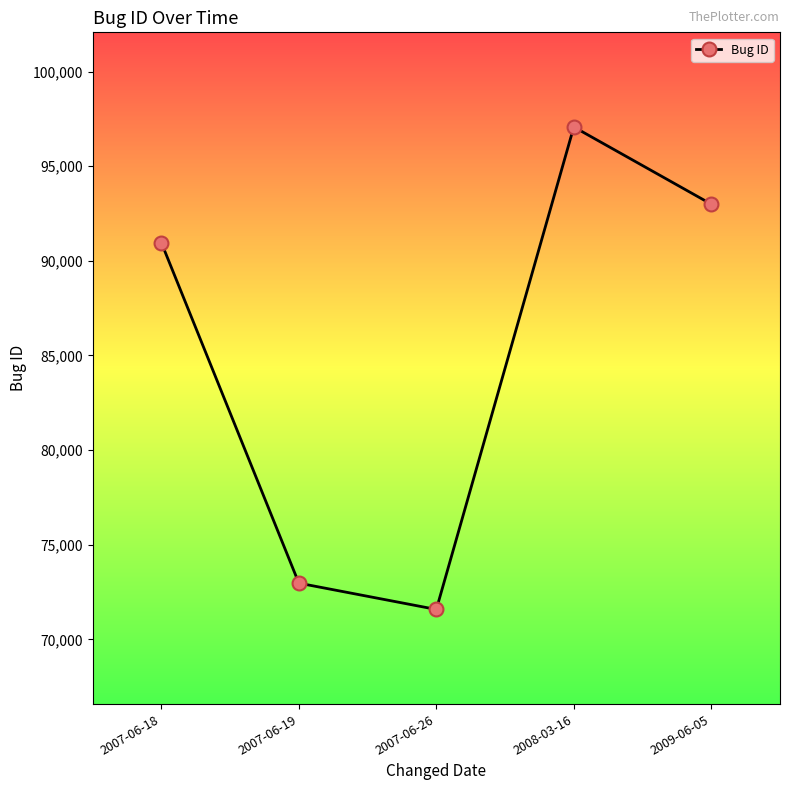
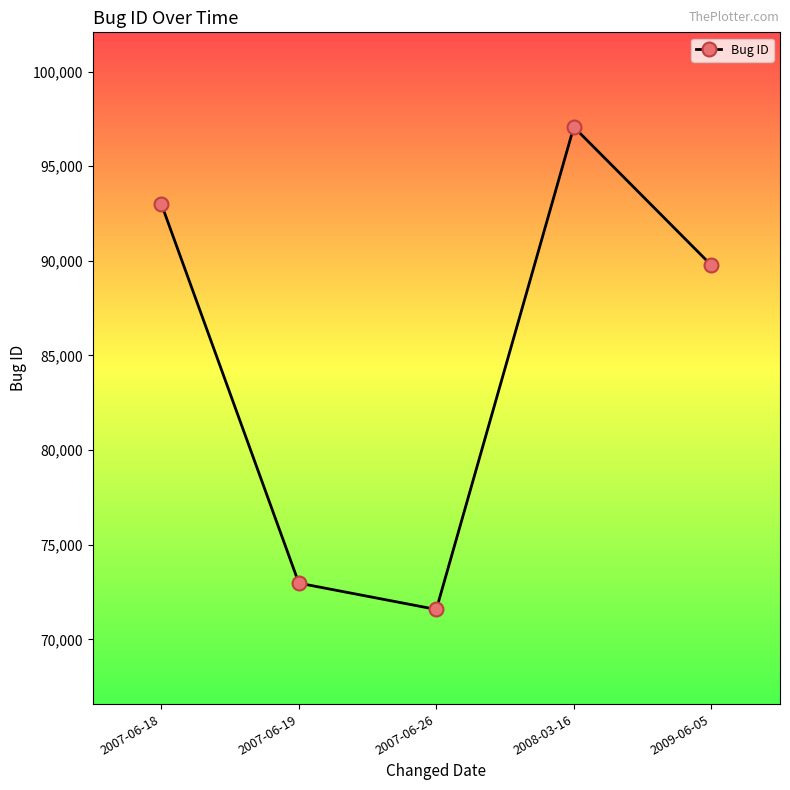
  {
-   "2007-06-18": "91,000",
+   "2007-06-18": "93,000",
    "2007-06-19": "73,000",
    "2007-06-26": "71,600",
    "2008-03-16": "97,100",
-   "2009-06-05": "93,000"
+   "2009-06-05": "89,800"
  }
